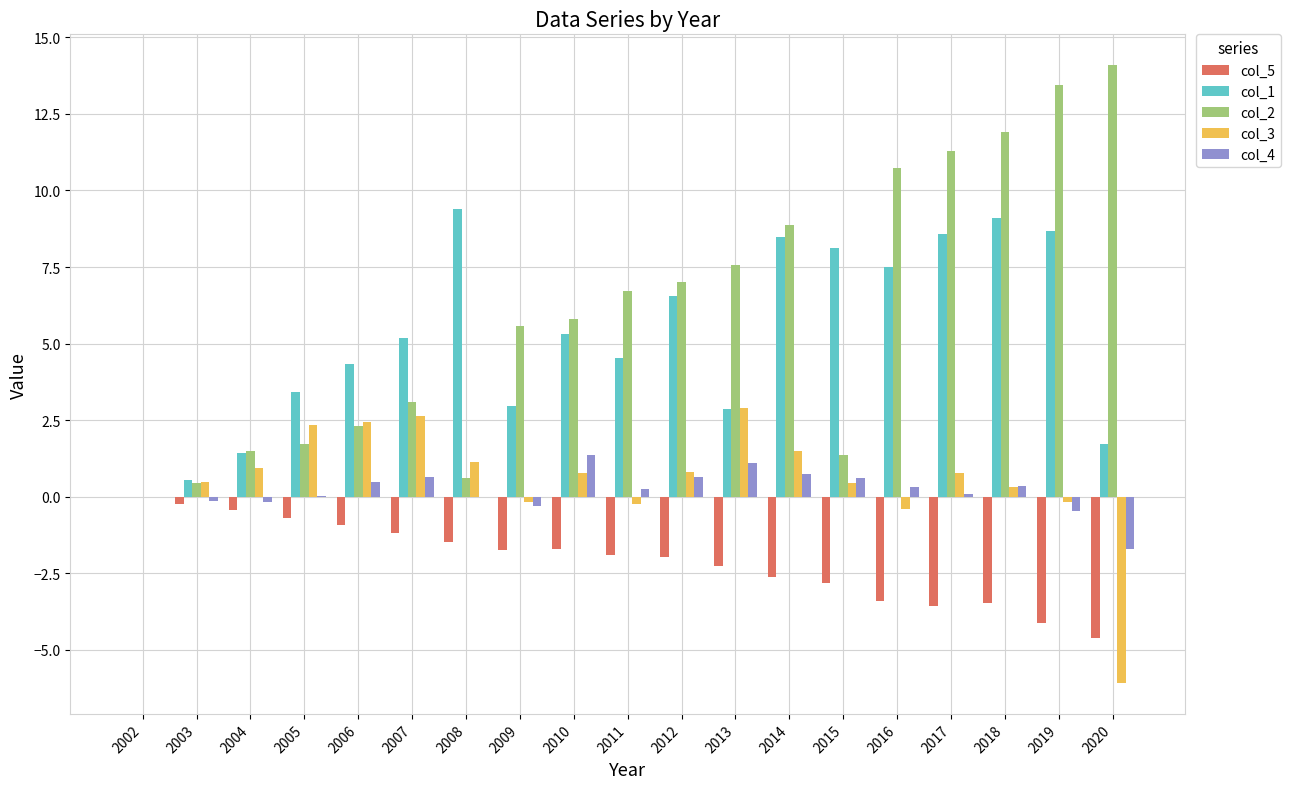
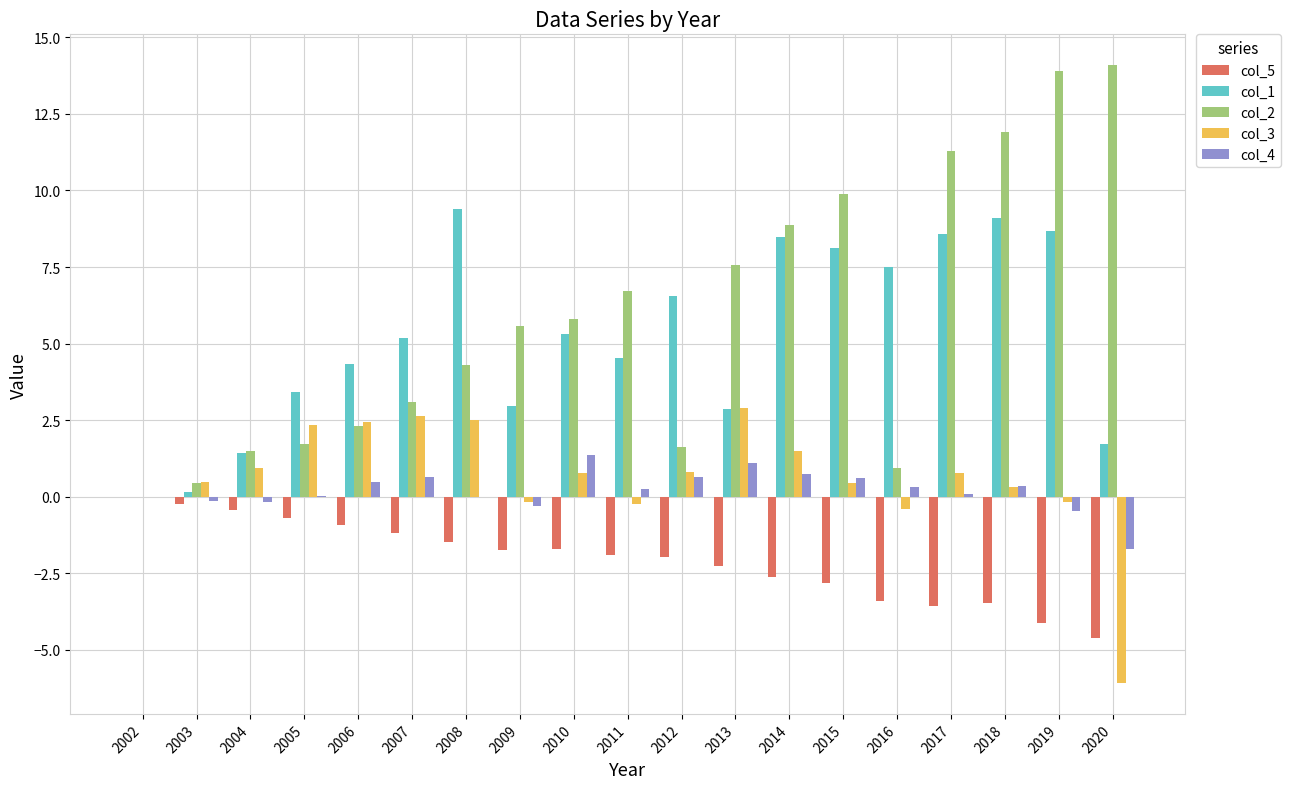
  {
    "col_5": {
      "2002": 0.0,
      "2003": -0.3,
      "2004": -0.4,
      "2005": -0.7,
      "2006": -0.9,
      "2007": -1.2,
      "2008": -1.5,
      "2009": -1.8,
      "2010": -1.7,
      "2011": -1.9,
      "2012": -2.0,
      "2013": -2.3,
      "2014": -2.6,
      "2015": -2.8,
      "2016": -3.4,
      "2017": -3.6,
      "2018": -3.5,
      "2019": -4.1,
      "2020": -4.6
    },
    "col_1": {
      "2002": 0.0,
-     "2003": 0.6,
+     "2003": 0.2,
      "2004": 1.4,
      "2005": 3.4,
      "2006": 4.3,
      "2007": 5.2,
      "2008": 9.4,
      "2009": 3.0,
      "2010": 5.3,
      "2011": 4.5,
      "2012": 6.5,
      "2013": 2.9,
      "2014": 8.5,
      "2015": 8.1,
      "2016": 7.5,
      "2017": 8.6,
      "2018": 9.1,
      "2019": 8.7,
      "2020": 1.7
    },
    "col_2": {
      "2002": 0.0,
      "2003": 0.5,
      "2004": 1.5,
      "2005": 1.7,
      "2006": 2.3,
      "2007": 3.1,
-     "2008": 0.6,
+     "2008": 4.3,
      "2009": 5.6,
      "2010": 5.8,
      "2011": 6.7,
-     "2012": 7.0,
+     "2012": 1.6,
      "2013": 7.6,
      "2014": 8.9,
-     "2015": 1.4,
-     "2016": 10.7,
+     "2015": 9.9,
+     "2016": 0.9,
      "2017": 11.3,
      "2018": 11.9,
-     "2019": 13.4,
+     "2019": 13.9,
      "2020": 14.1
    },
    "col_3": {
      "2002": 0.0,
      "2003": 0.5,
      "2004": 0.9,
      "2005": 2.3,
      "2006": 2.5,
      "2007": 2.6,
-     "2008": 1.2,
+     "2008": 2.5,
      "2009": -0.2,
      "2010": 0.8,
      "2011": -0.3,
      "2012": 0.8,
      "2013": 2.9,
      "2014": 1.5,
      "2015": 0.5,
      "2016": -0.4,
      "2017": 0.8,
      "2018": 0.3,
      "2019": -0.2,
      "2020": -6.1
    },
    "col_4": {
      "2002": 0.0,
      "2003": -0.1,
      "2004": -0.2,
      "2006": 0.5,
      "2007": 0.7,
      "2008": 0.0,
      "2009": -0.3,
      "2010": 1.4,
      "2011": 0.3,
      "2012": 0.7,
      "2013": 1.1,
      "2014": 0.7,
      "2015": 0.6,
      "2016": 0.3,
      "2017": 0.1,
      "2018": 0.4,
      "2019": -0.5,
      "2020": -1.7
    }
  }
